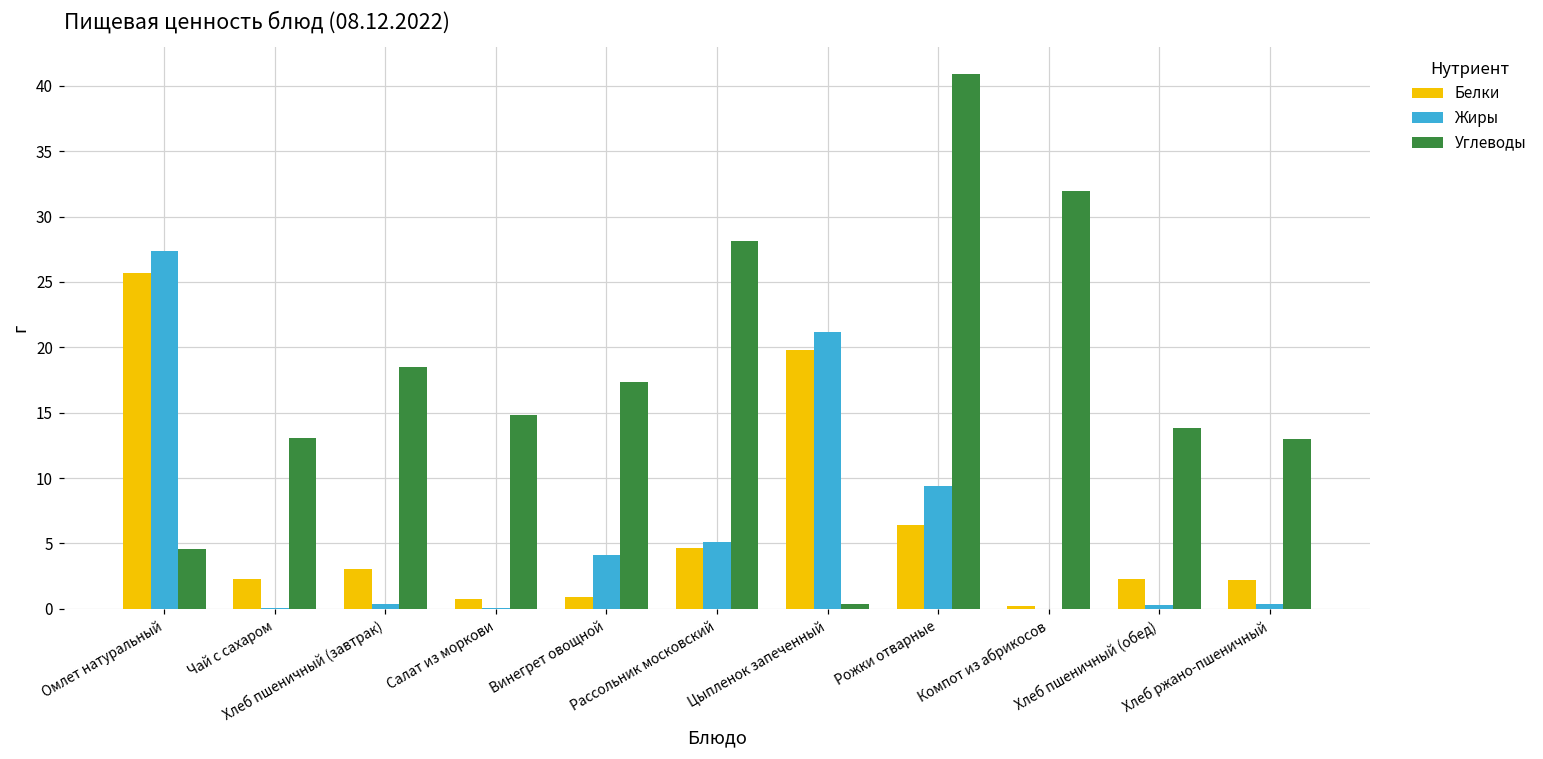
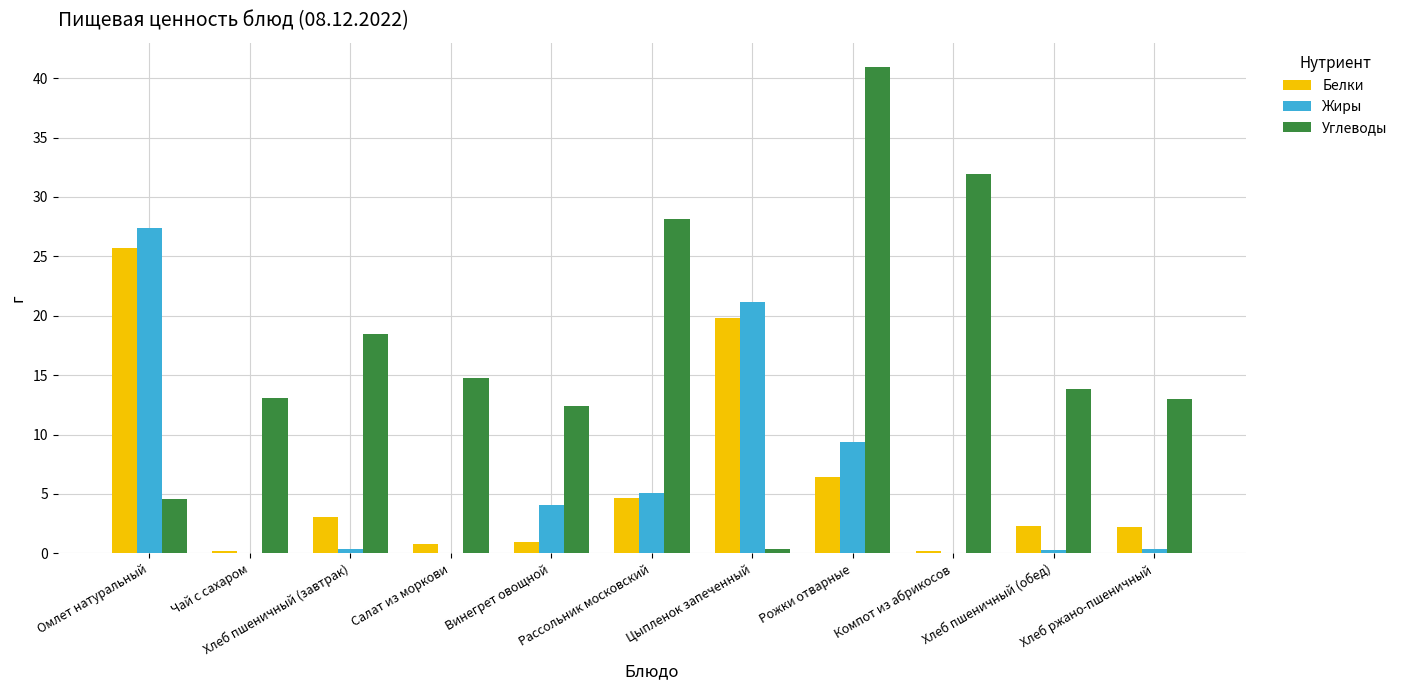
  {
    "Белки": {
      "Омлет натуральный": 25.7,
-     "Чай с сахаром": 2.3,
+     "Чай с сахаром": 0.2,
      "Хлеб пшеничный (завтрак)": 3.0,
      "Салат из моркови": 0.8,
      "Винегрет овощной": 0.9,
      "Рассольник московский": 4.7,
      "Цыпленок запеченный": 19.8,
      "Рожки отварные": 6.4,
      "Компот из абрикосов": 0.2,
      "Хлеб пшеничный (обед)": 2.3,
      "Хлеб ржано-пшеничный": 2.2
    },
    "Жиры": {
      "Омлет натуральный": 27.4,
      "Хлеб пшеничный (завтрак)": 0.4,
      "Винегрет овощной": 4.1,
      "Рассольник московский": 5.1,
      "Цыпленок запеченный": 21.2,
      "Рожки отварные": 9.4,
      "Компот из абрикосов": 0.0,
      "Хлеб пшеничный (обед)": 0.3,
      "Хлеб ржано-пшеничный": 0.4
    },
    "Углеводы": {
      "Омлет натуральный": 4.6,
      "Чай с сахаром": 13.0,
      "Хлеб пшеничный (завтрак)": 18.5,
      "Салат из моркови": 14.8,
-     "Винегрет овощной": 17.3,
+     "Винегрет овощной": 12.4,
      "Рассольник московский": 28.1,
      "Цыпленок запеченный": 0.3,
      "Рожки отварные": 40.9,
      "Компот из абрикосов": 31.9,
      "Хлеб пшеничный (обед)": 13.9,
      "Хлеб ржано-пшеничный": 13.0
    }
  }
